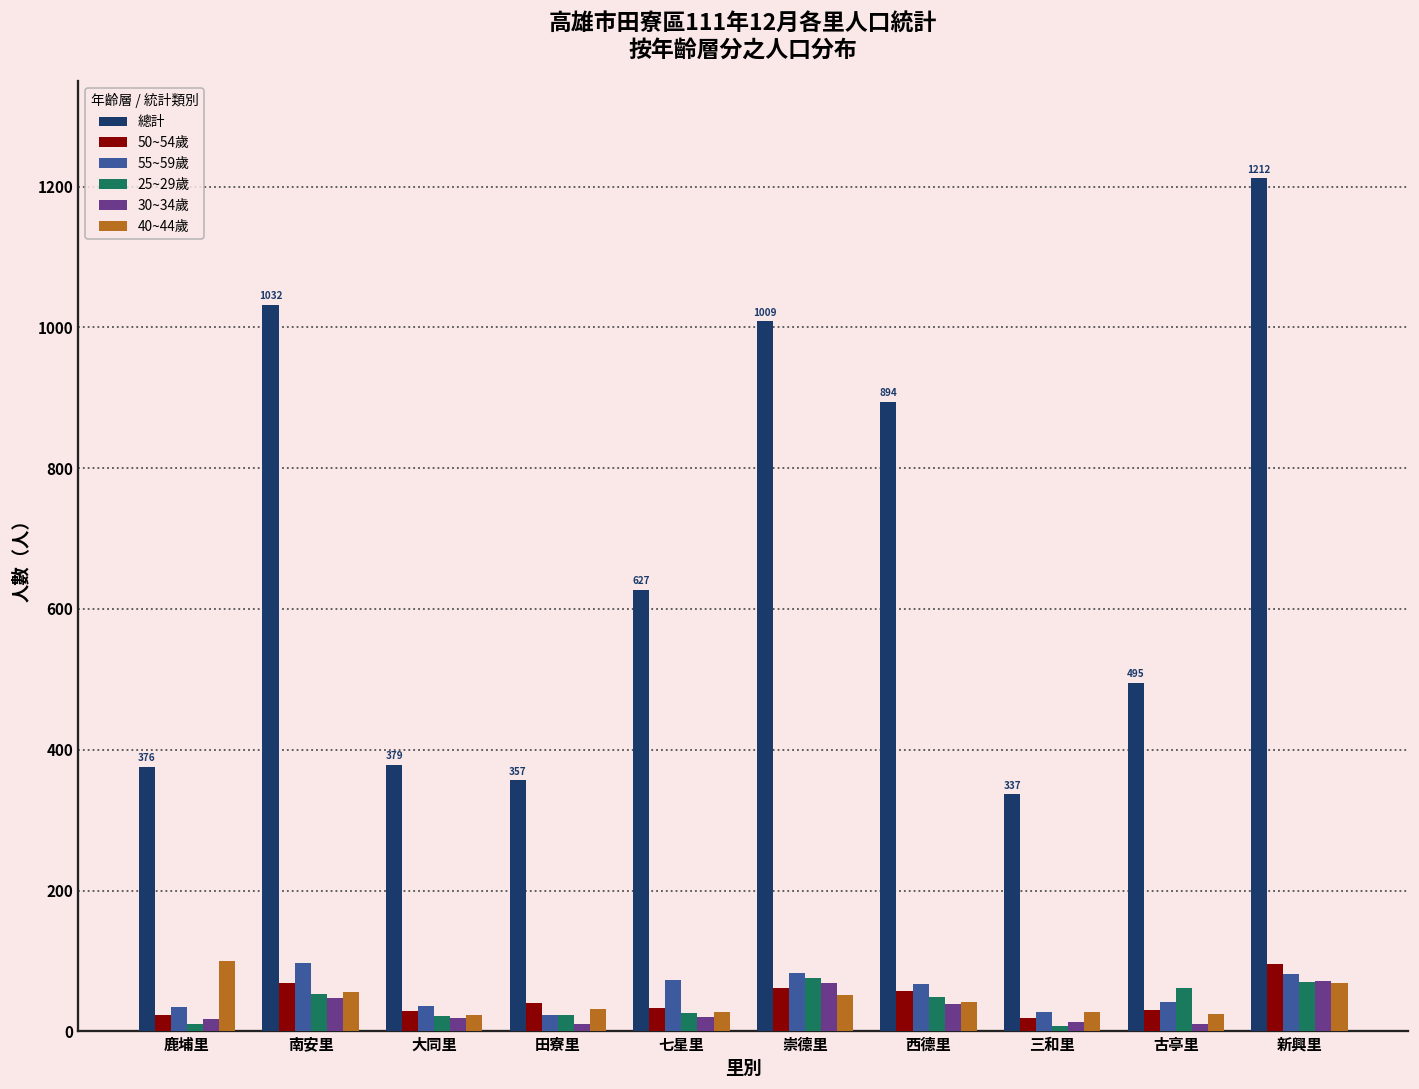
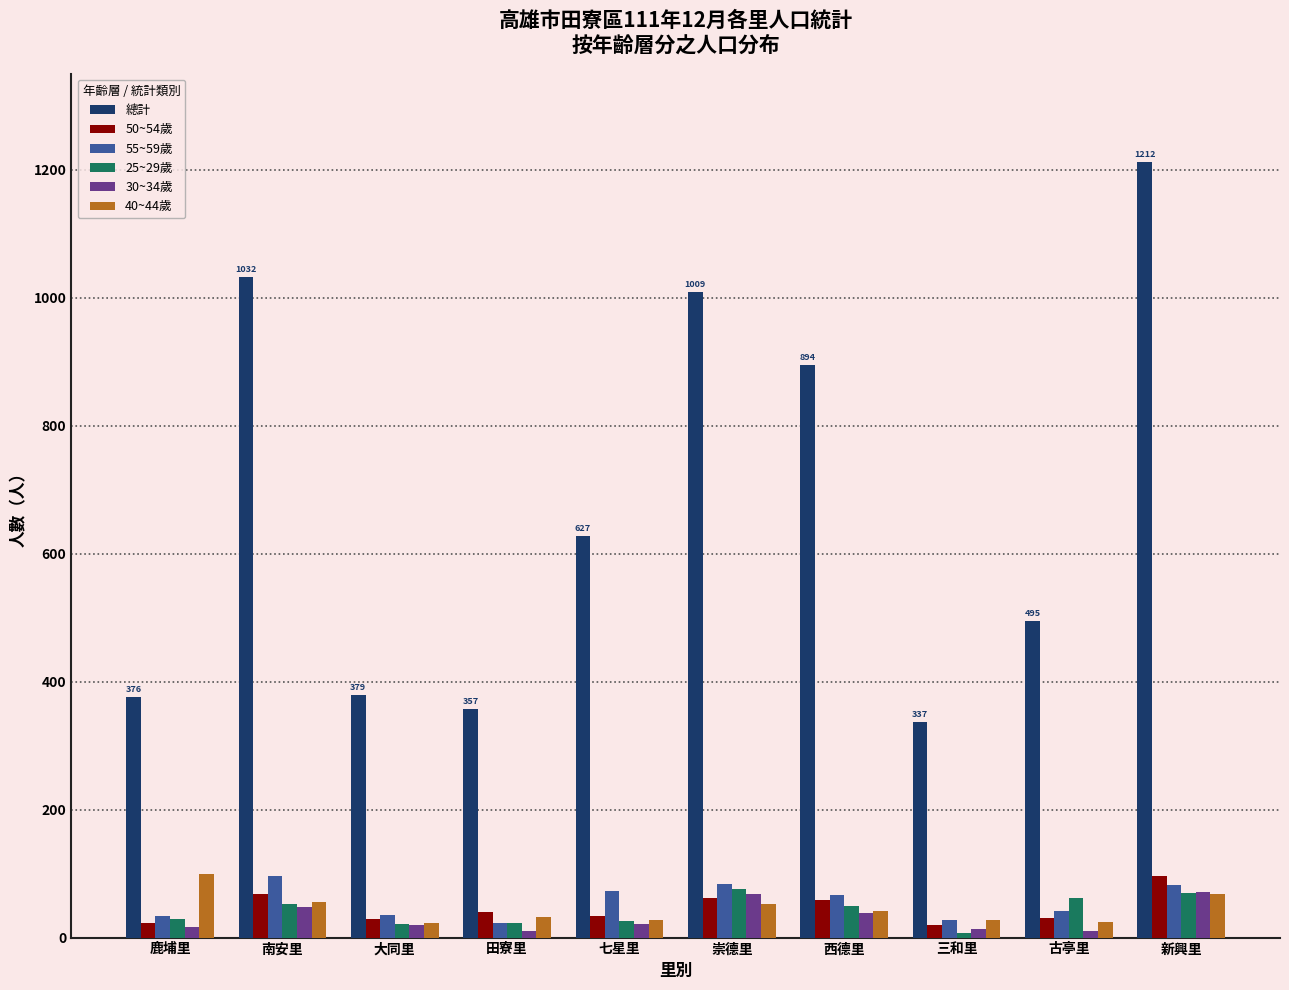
  {
    "總計": {
      "鹿埔里": 376,
      "南安里": 1032,
      "大同里": 379,
      "田寮里": 357,
      "七星里": 627,
      "崇德里": 1009,
      "西德里": 894,
      "三和里": 337,
      "古亭里": 495,
      "新興里": 1212
    },
    "50~54歲": {
      "鹿埔里": 20,
      "南安里": 70,
      "大同里": 30,
      "田寮里": 40,
      "七星里": 30,
      "崇德里": 60,
      "西德里": 60,
      "三和里": 20,
      "古亭里": 30,
      "新興里": 100
    },
    "25~29歲": {
-     "鹿埔里": 10,
+     "鹿埔里": 30,
      "南安里": 50,
      "大同里": 20,
      "田寮里": 20,
      "七星里": 30,
      "崇德里": 80,
      "西德里": 50,
      "三和里": 10,
      "古亭里": 60,
      "新興里": 70
    },
    "40~44歲": {
      "鹿埔里": 100,
      "南安里": 60,
      "大同里": 20,
      "田寮里": 30,
      "七星里": 30,
      "崇德里": 50,
      "西德里": 40,
      "三和里": 30,
      "古亭里": 20,
      "新興里": 70
    }
  }
